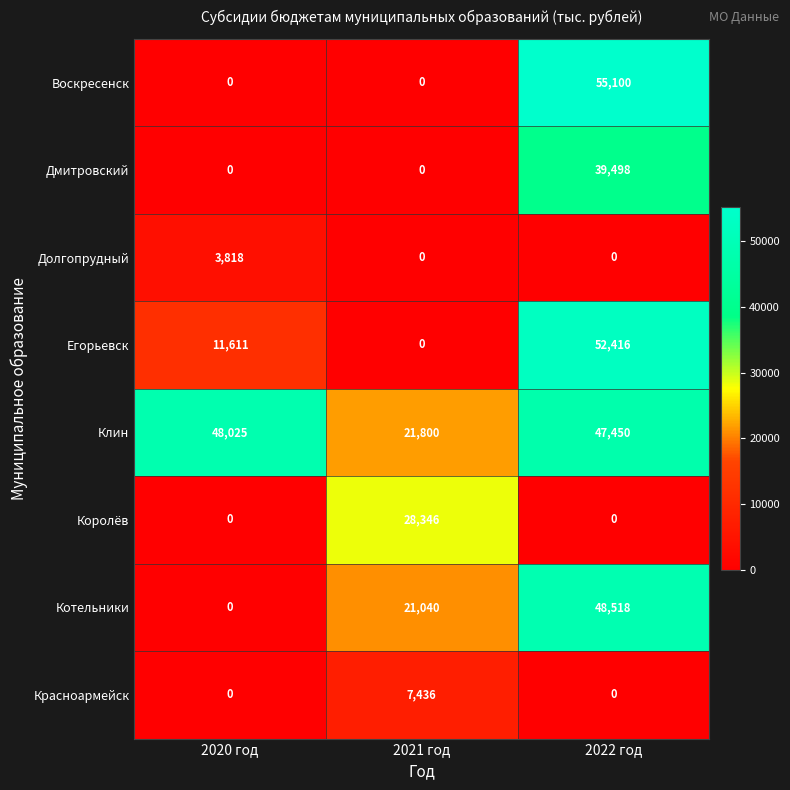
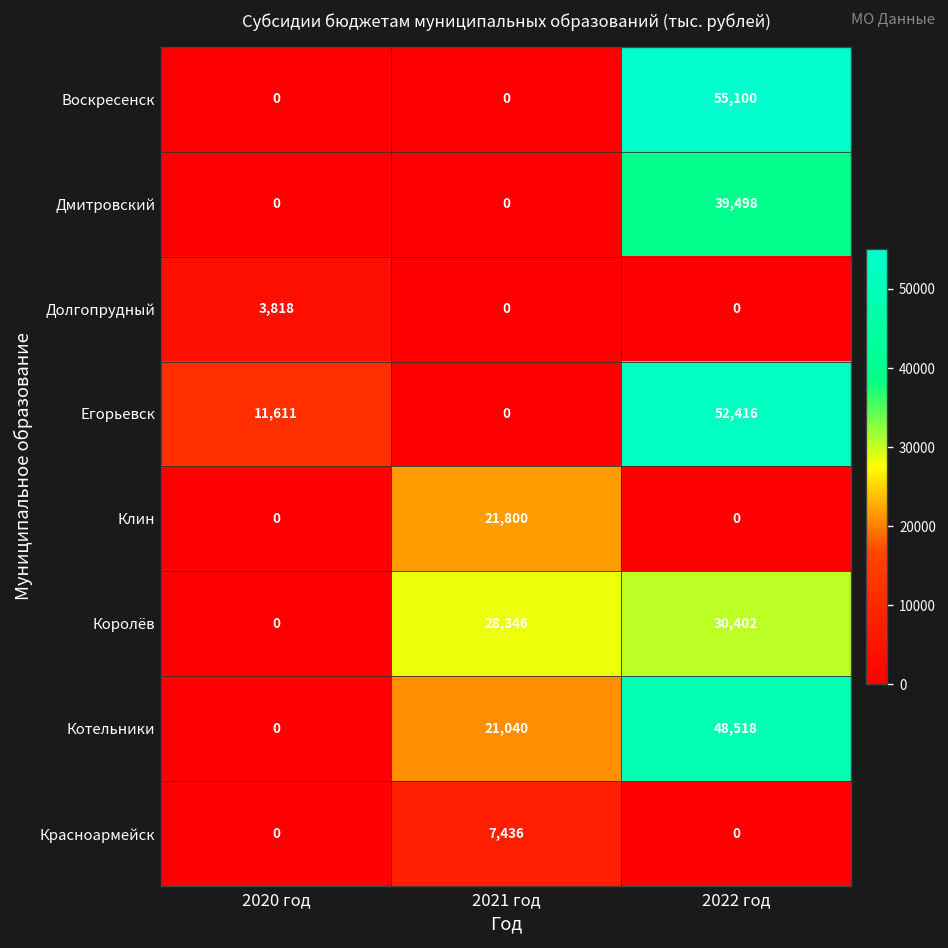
  {
    "Воскресенск": {
      "2020 год": "0",
      "2021 год": "0",
      "2022 год": "55,100"
    },
    "Дмитровский": {
      "2020 год": "0",
      "2021 год": "0",
      "2022 год": "39,498"
    },
    "Долгопрудный": {
      "2020 год": "3,818",
      "2021 год": "0",
      "2022 год": "0"
    },
    "Егорьевск": {
      "2020 год": "11,611",
      "2021 год": "0",
      "2022 год": "52,416"
    },
    "Клин": {
-     "2020 год": "48,025",
+     "2020 год": "0",
      "2021 год": "21,800",
-     "2022 год": "47,450"
+     "2022 год": "0"
    },
    "Королёв": {
      "2020 год": "0",
      "2021 год": "28,346",
-     "2022 год": "0"
+     "2022 год": "30,402"
    },
    "Котельники": {
      "2020 год": "0",
      "2021 год": "21,040",
      "2022 год": "48,518"
    },
    "Красноармейск": {
      "2020 год": "0",
      "2021 год": "7,436",
      "2022 год": "0"
    }
  }
